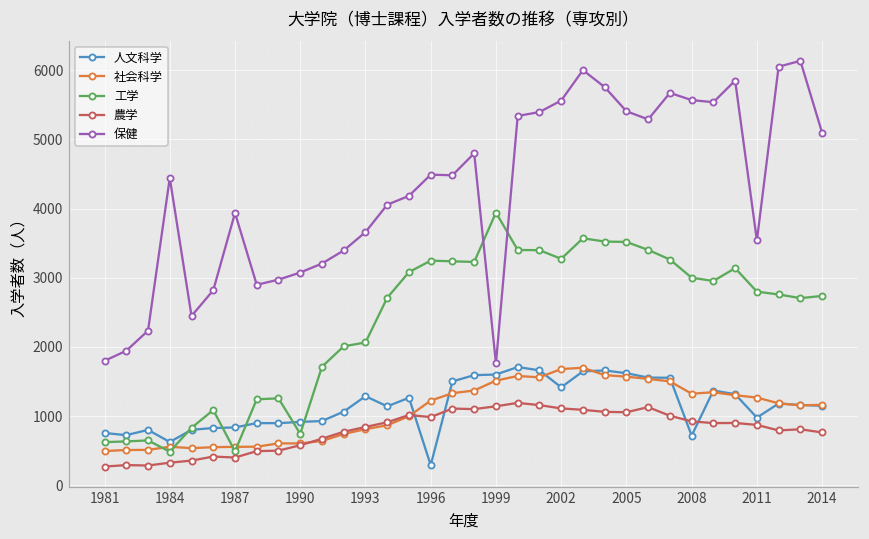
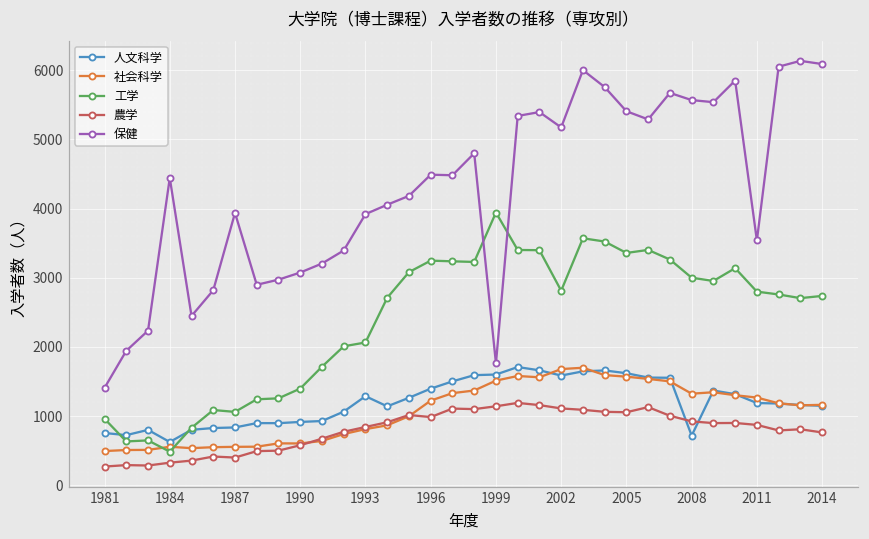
  {
    "人文科学": {
      "1981": 800,
      "1984": 600,
      "1987": 800,
      "1990": 900,
      "1993": 1300,
-     "1996": 300,
+     "1996": 1400,
      "1999": 1600,
-     "2002": 1400,
+     "2002": 1600,
      "2005": 1600,
      "2008": 700,
-     "2011": 1000
+     "2011": 1200
    },
    "工学": {
-     "1981": 600,
+     "1981": 1000,
      "1984": 500,
-     "1987": 500,
-     "1990": 700,
+     "1987": 1100,
+     "1990": 1400,
      "1993": 2100,
      "1996": 3200,
      "1999": 3900,
-     "2002": 3300,
-     "2005": 3500,
+     "2002": 2800,
+     "2005": 3400,
      "2008": 3000,
      "2011": 2800,
      "2014": 2700
    },
    "保健": {
-     "1981": 1800,
+     "1981": 1400,
      "1984": 4400,
      "1987": 3900,
      "1990": 3100,
-     "1993": 3700,
+     "1993": 3900,
      "1996": 4500,
      "1999": 1800,
-     "2002": 5600,
+     "2002": 5200,
      "2005": 5400,
      "2008": 5600,
      "2011": 3500,
-     "2014": 5100
+     "2014": 6100
    }
  }
